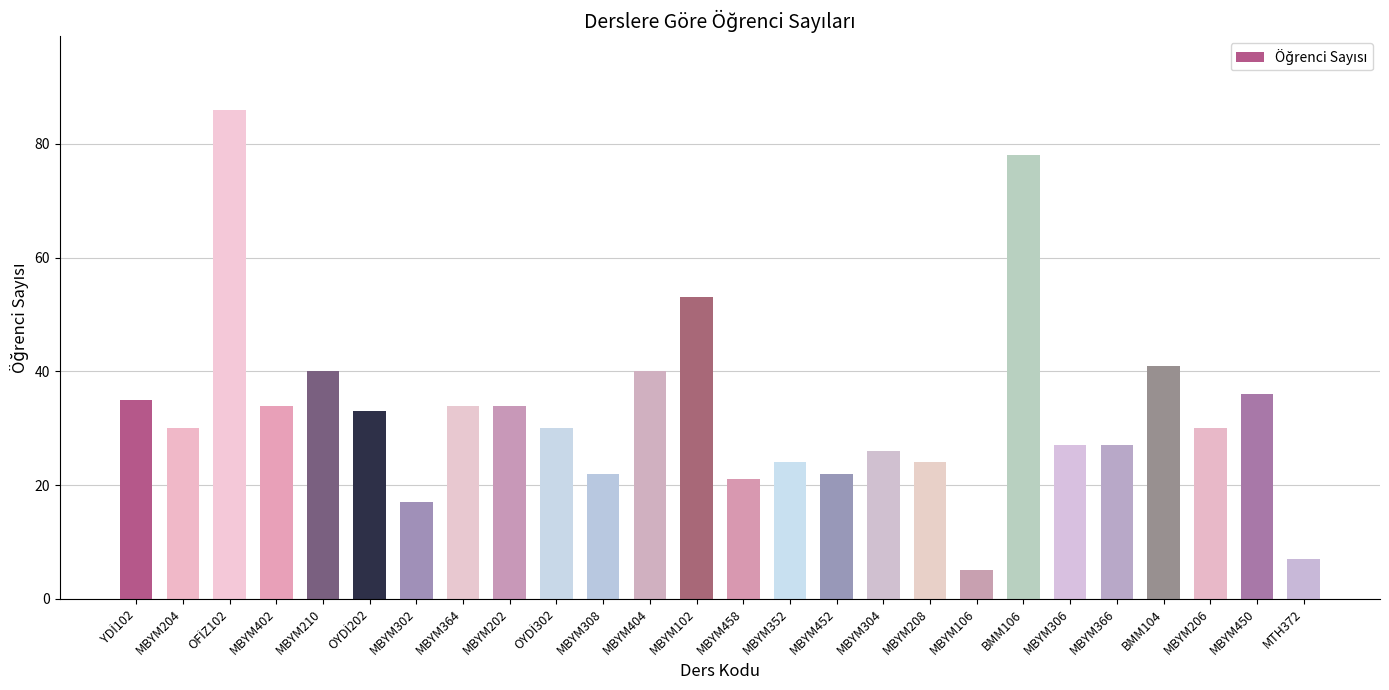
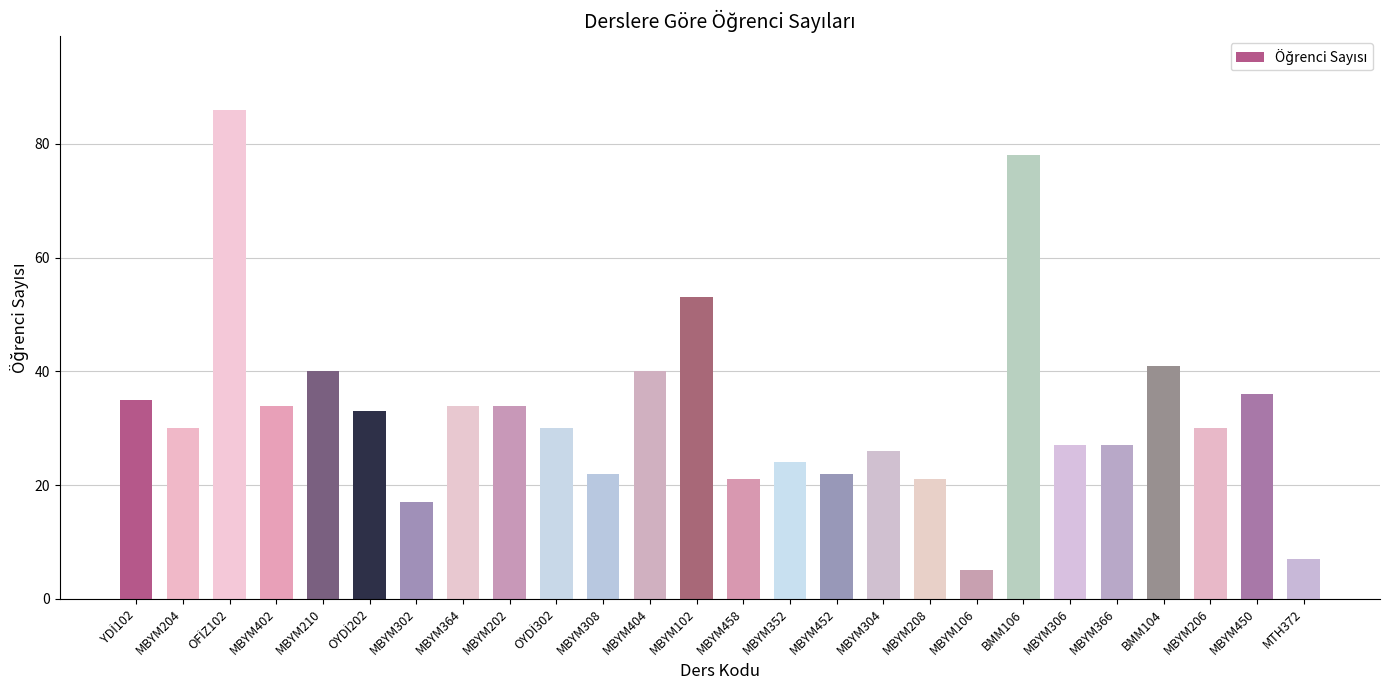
  {
    "YDİ102": 35,
    "MBYM204": 30,
    "OFİZ102": 86,
    "MBYM402": 34,
    "MBYM210": 40,
    "OYDİ202": 33,
    "MBYM302": 17,
    "MBYM364": 34,
    "MBYM202": 34,
    "OYDİ302": 30,
    "MBYM308": 22,
    "MBYM404": 40,
    "MBYM102": 53,
    "MBYM458": 21,
    "MBYM352": 24,
    "MBYM452": 22,
    "MBYM304": 26,
-   "MBYM208": 24,
+   "MBYM208": 21,
    "MBYM106": 5,
    "BMM106": 78,
    "MBYM306": 27,
    "MBYM366": 27,
    "BMM104": 41,
    "MBYM206": 30,
    "MBYM450": 36,
    "MTH372": 7
  }
